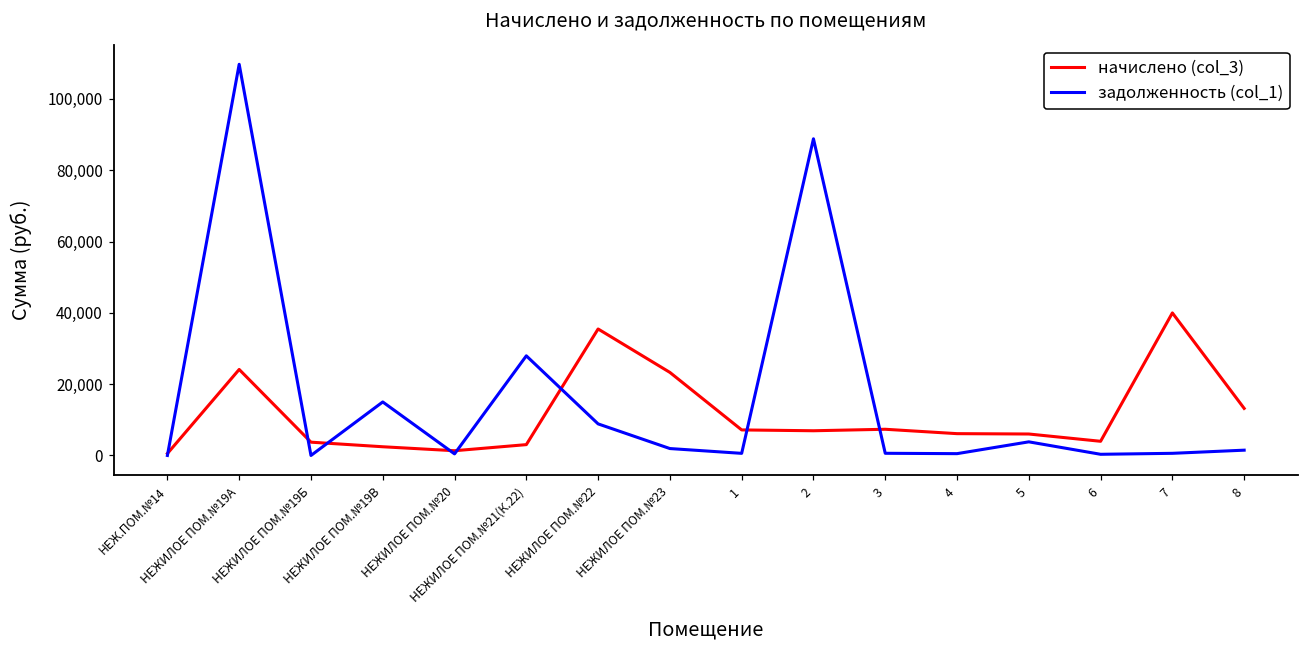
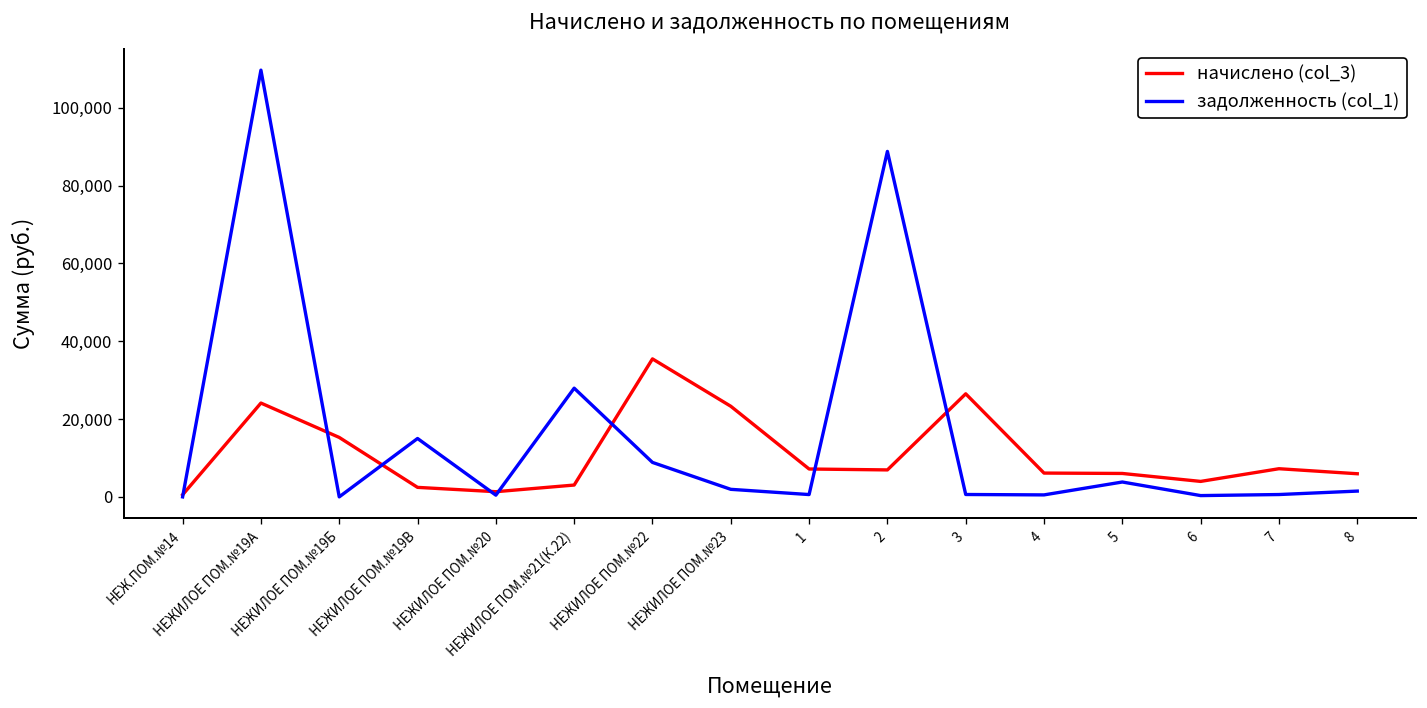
  {
    "начислено (col_3)": {
      "НЕЖИЛОЕ ПОМ.№19А": "24,000",
-     "НЕЖИЛОЕ ПОМ.№19Б": "4,000",
+     "НЕЖИЛОЕ ПОМ.№19Б": "15,000",
      "НЕЖИЛОЕ ПОМ.№19В": "2,000",
      "НЕЖИЛОЕ ПОМ.№20": "1,000",
      "НЕЖИЛОЕ ПОМ.№21(К.22)": "3,000",
      "НЕЖИЛОЕ ПОМ.№22": "35,000",
      "НЕЖИЛОЕ ПОМ.№23": "23,000",
      "1": "7,000",
      "2": "7,000",
-     "3": "7,000",
+     "3": "26,000",
      "4": "6,000",
      "5": "6,000",
      "6": "4,000",
-     "7": "40,000",
-     "8": "13,000"
+     "7": "7,000",
+     "8": "6,000"
    },
    "задолженность (col_1)": {
      "НЕЖИЛОЕ ПОМ.№19А": "110,000",
      "НЕЖИЛОЕ ПОМ.№19Б": "0",
      "НЕЖИЛОЕ ПОМ.№19В": "15,000",
      "НЕЖИЛОЕ ПОМ.№20": "0",
      "НЕЖИЛОЕ ПОМ.№21(К.22)": "28,000",
      "НЕЖИЛОЕ ПОМ.№22": "9,000",
      "НЕЖИЛОЕ ПОМ.№23": "2,000",
      "1": "1,000",
      "2": "89,000",
      "3": "1,000",
      "4": "1,000",
      "5": "4,000",
      "6": "0",
      "7": "1,000",
      "8": "1,000"
    }
  }
